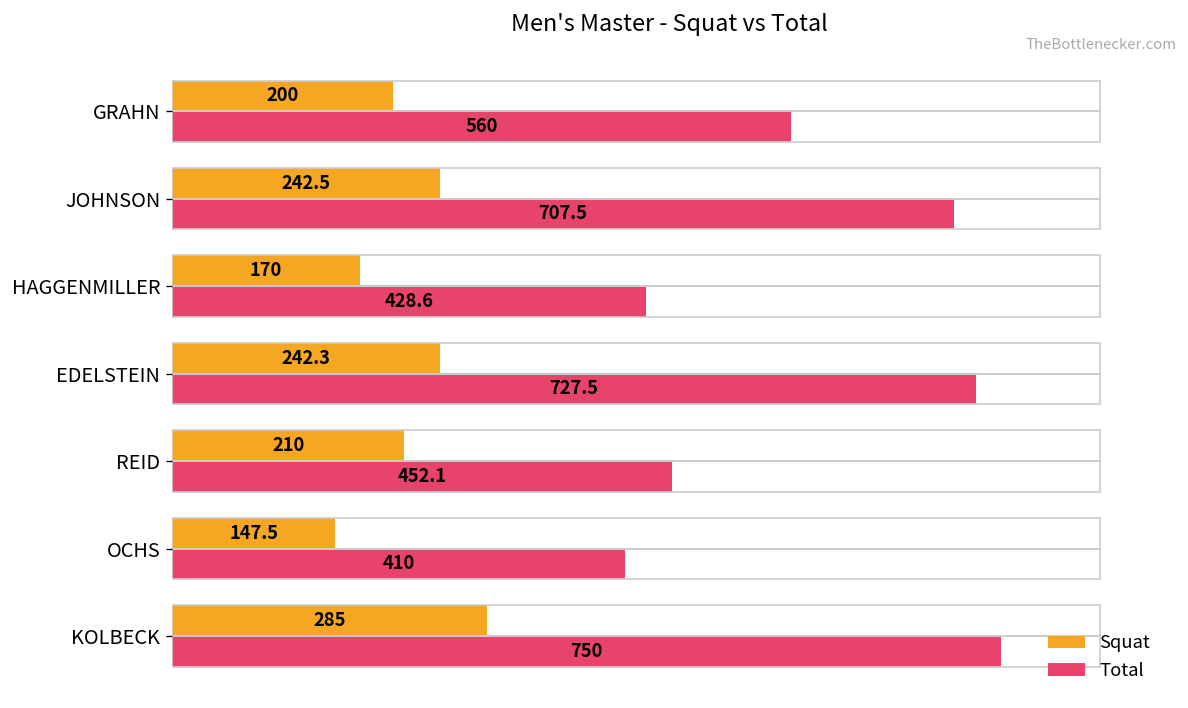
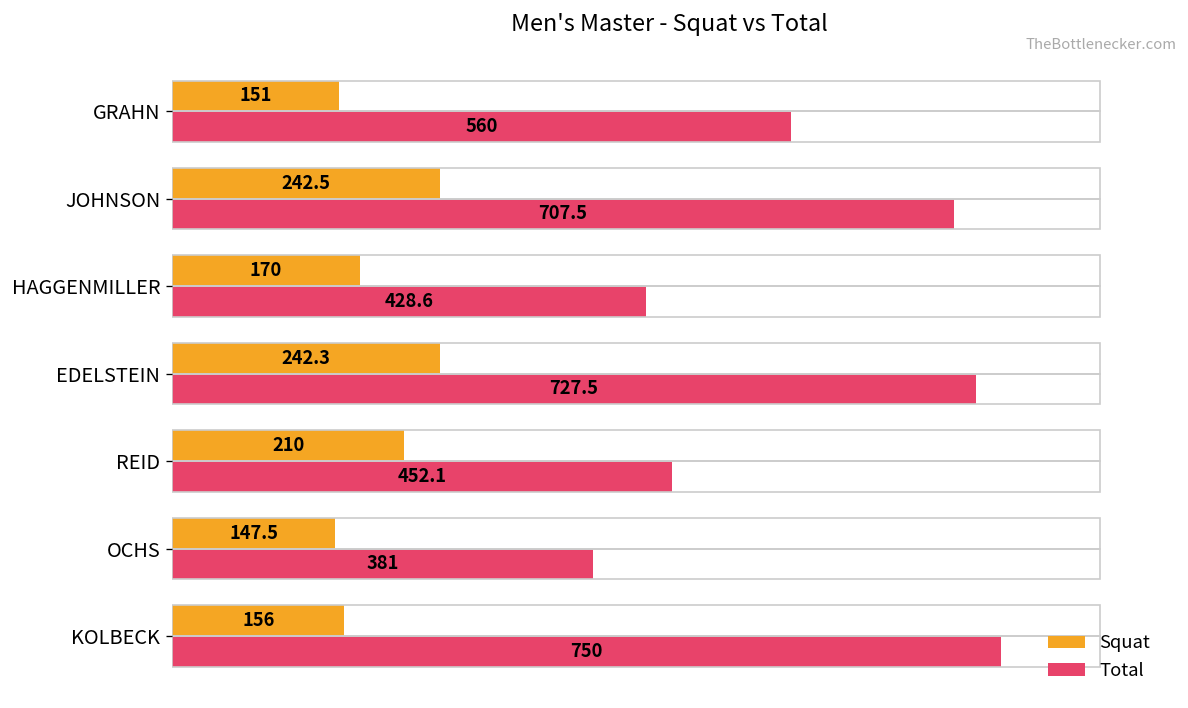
  {
    "Squat": {
-     "GRAHN": 200,
+     "GRAHN": 151,
      "JOHNSON": 242.5,
      "HAGGENMILLER": 170,
      "EDELSTEIN": 242.3,
      "REID": 210,
      "OCHS": 147.5,
-     "KOLBECK": 285
+     "KOLBECK": 156
    },
    "Total": {
      "GRAHN": 560,
      "JOHNSON": 707.5,
      "HAGGENMILLER": 428.6,
      "EDELSTEIN": 727.5,
      "REID": 452.1,
-     "OCHS": 410,
+     "OCHS": 381,
      "KOLBECK": 750
    }
  }
